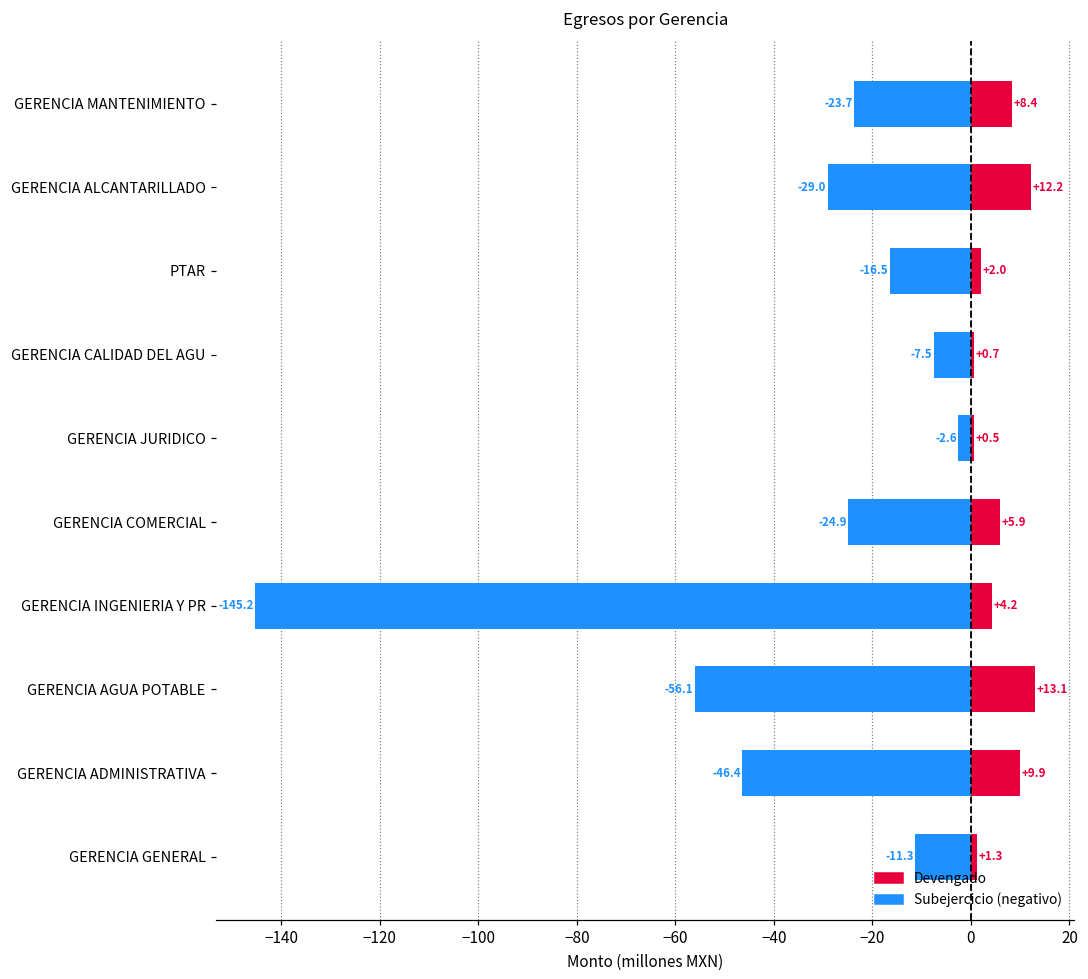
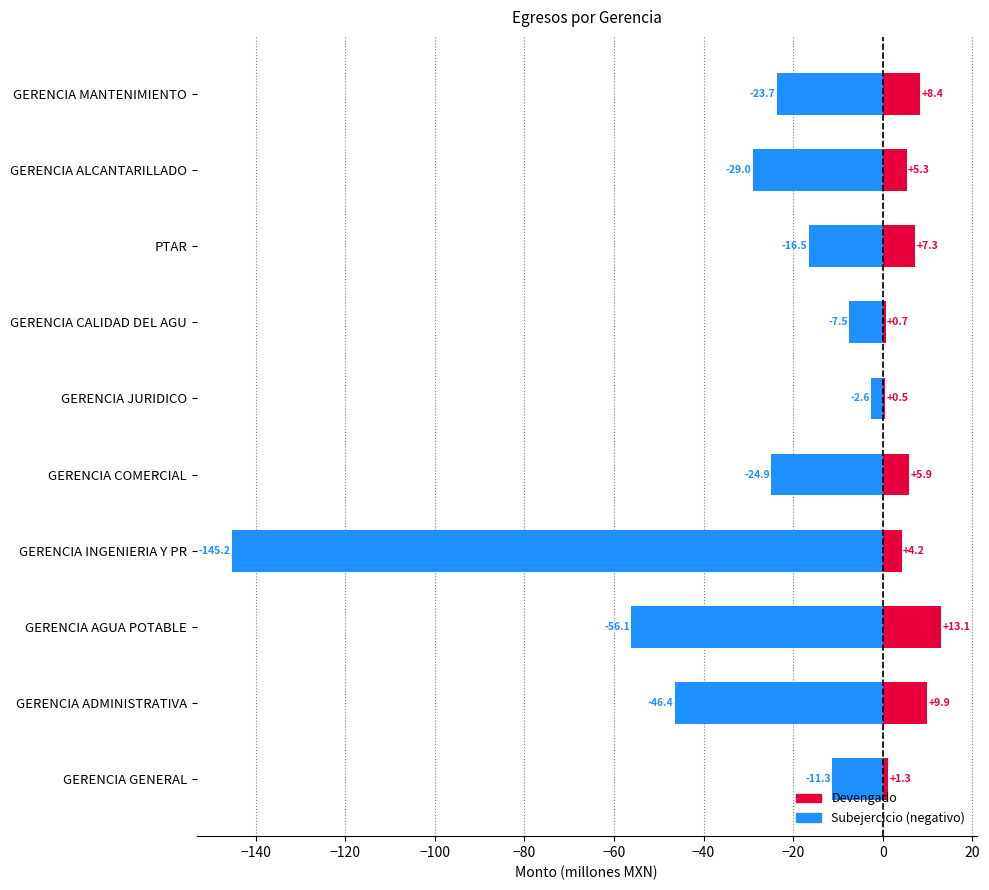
  {
    "Devengado": {
      "GERENCIA MANTENIMIENTO": "+8.4",
-     "GERENCIA ALCANTARILLADO": "+12.2",
-     "PTAR": "+2.0",
+     "GERENCIA ALCANTARILLADO": "+5.3",
+     "PTAR": "+7.3",
      "GERENCIA CALIDAD DEL AGU": "+0.7",
      "GERENCIA JURIDICO": "+0.5",
      "GERENCIA COMERCIAL": "+5.9",
      "GERENCIA INGENIERIA Y PR": "+4.2",
      "GERENCIA AGUA POTABLE": "+13.1",
      "GERENCIA ADMINISTRATIVA": "+9.9",
      "GERENCIA GENERAL": "+1.3"
    }
  }
